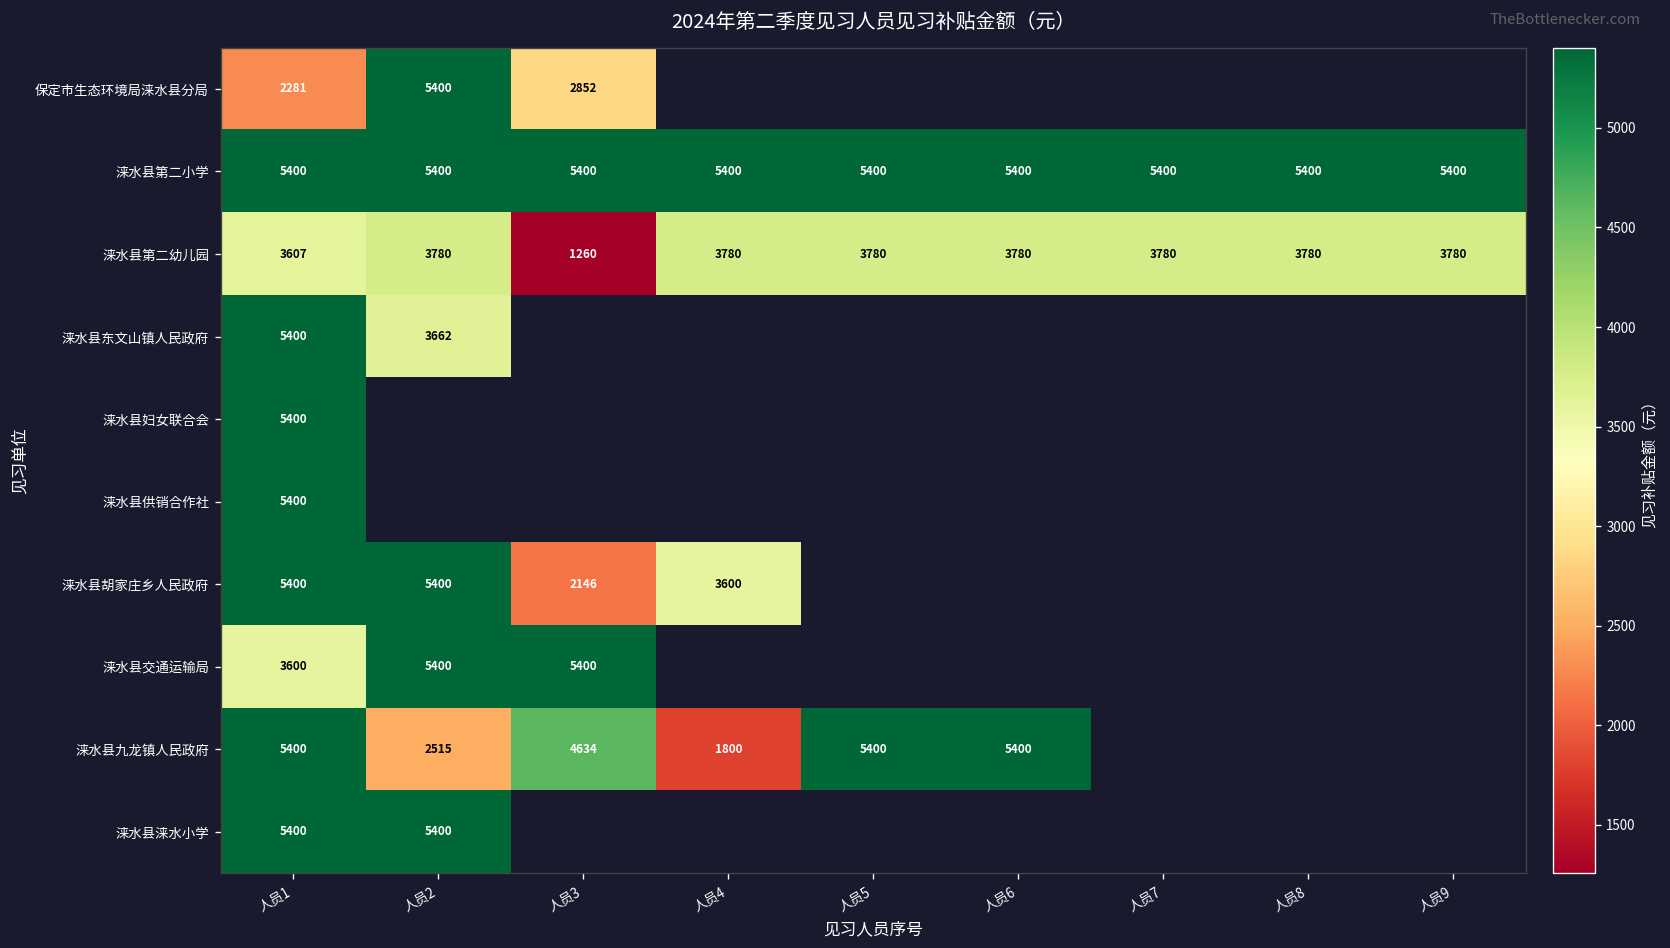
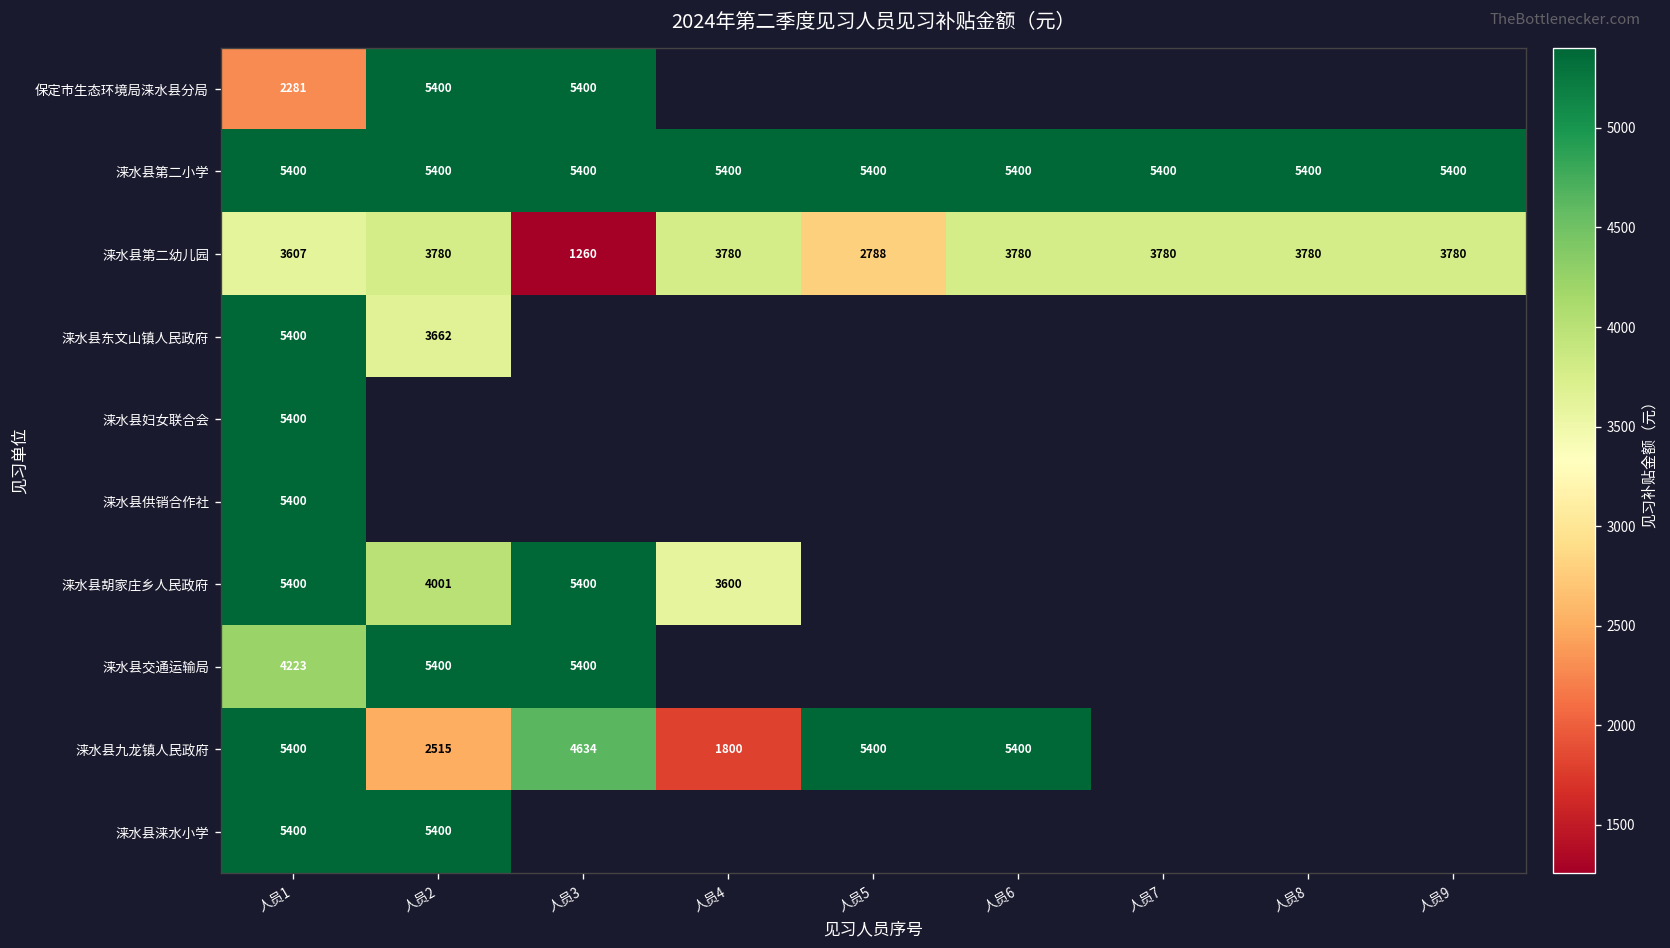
  {
    "保定市生态环境局涞水县分局": {
      "人员1": 2281,
      "人员2": 5400,
-     "人员3": 2852
+     "人员3": 5400
    },
    "涞水县第二小学": {
      "人员1": 5400,
      "人员2": 5400,
      "人员3": 5400,
      "人员4": 5400,
      "人员5": 5400,
      "人员6": 5400,
      "人员7": 5400,
      "人员8": 5400,
      "人员9": 5400
    },
    "涞水县第二幼儿园": {
      "人员1": 3607,
      "人员2": 3780,
      "人员3": 1260,
      "人员4": 3780,
-     "人员5": 3780,
+     "人员5": 2788,
      "人员6": 3780,
      "人员7": 3780,
      "人员8": 3780,
      "人员9": 3780
    },
    "涞水县东文山镇人民政府": {
      "人员1": 5400,
      "人员2": 3662
    },
    "涞水县妇女联合会": {
      "人员1": 5400
    },
    "涞水县供销合作社": {
      "人员1": 5400
    },
    "涞水县胡家庄乡人民政府": {
      "人员1": 5400,
-     "人员2": 5400,
-     "人员3": 2146,
+     "人员2": 4001,
+     "人员3": 5400,
      "人员4": 3600
    },
    "涞水县交通运输局": {
-     "人员1": 3600,
+     "人员1": 4223,
      "人员2": 5400,
      "人员3": 5400
    },
    "涞水县九龙镇人民政府": {
      "人员1": 5400,
      "人员2": 2515,
      "人员3": 4634,
      "人员4": 1800,
      "人员5": 5400,
      "人员6": 5400
    },
    "涞水县涞水小学": {
      "人员1": 5400,
      "人员2": 5400
    }
  }
